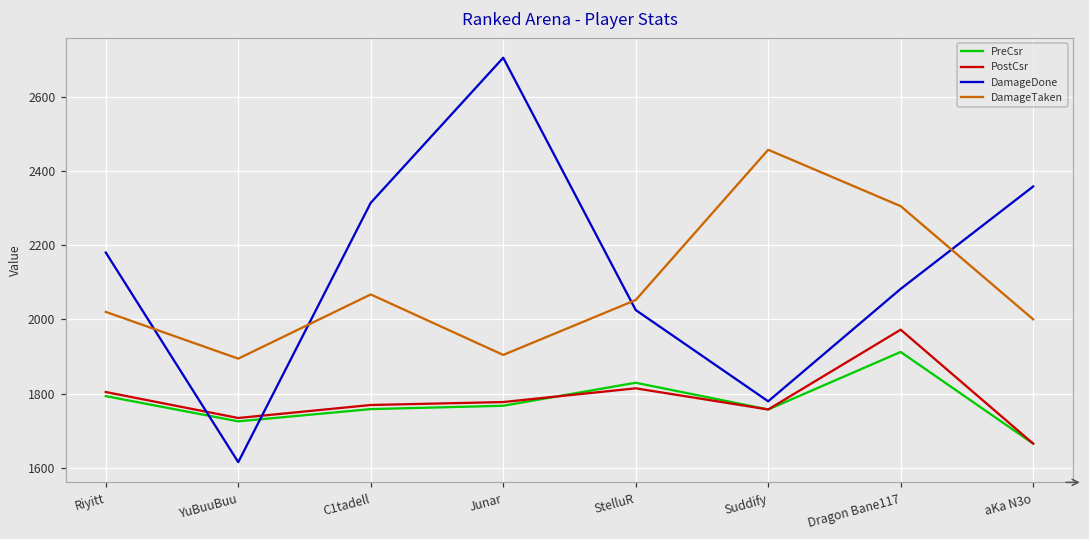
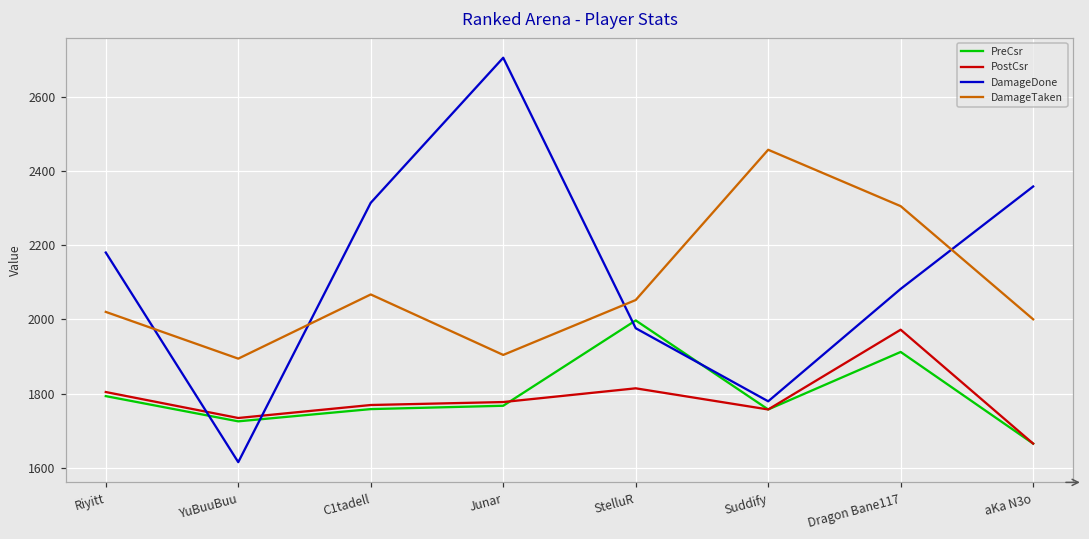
  {
    "PreCsr": {
      "Riyitt": 1790,
      "YuBuuBuu": 1730,
      "C1tadell": 1760,
      "Junar": 1770,
-     "StelluR": 1830,
+     "StelluR": 2000,
      "Dragon Bane117": 1910
    },
    "PostCsr": {
      "Riyitt": 1800,
      "YuBuuBuu": 1730,
      "C1tadell": 1770,
      "Junar": 1780,
      "StelluR": 1810,
      "Dragon Bane117": 1970
    },
    "DamageDone": {
      "Riyitt": 2180,
      "YuBuuBuu": 1620,
      "C1tadell": 2310,
      "Junar": 2710,
-     "StelluR": 2030,
+     "StelluR": 1980,
      "Suddify": 1780,
      "Dragon Bane117": 2080,
      "aKa N3o": 2360
    },
    "DamageTaken": {
      "Riyitt": 2020,
      "YuBuuBuu": 1890,
      "C1tadell": 2070,
      "Junar": 1900,
      "StelluR": 2050,
      "Suddify": 2460,
      "Dragon Bane117": 2310,
      "aKa N3o": 2000
    }
  }
